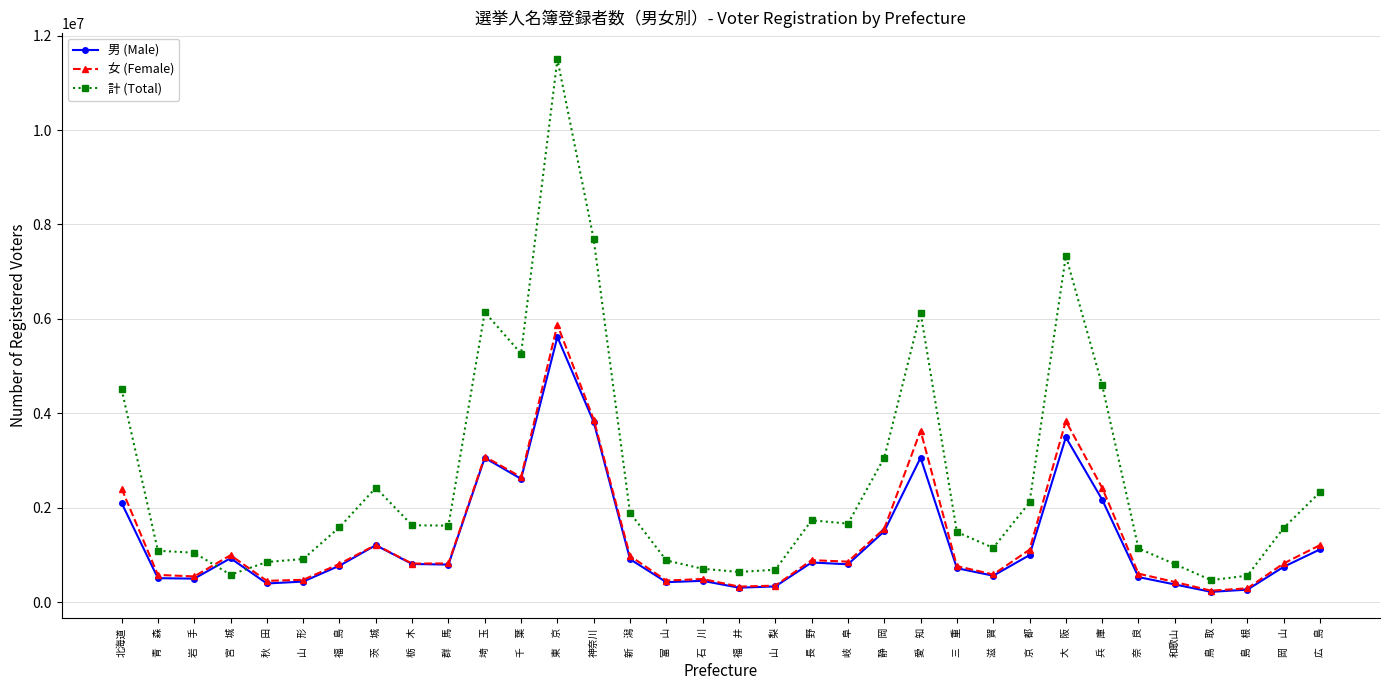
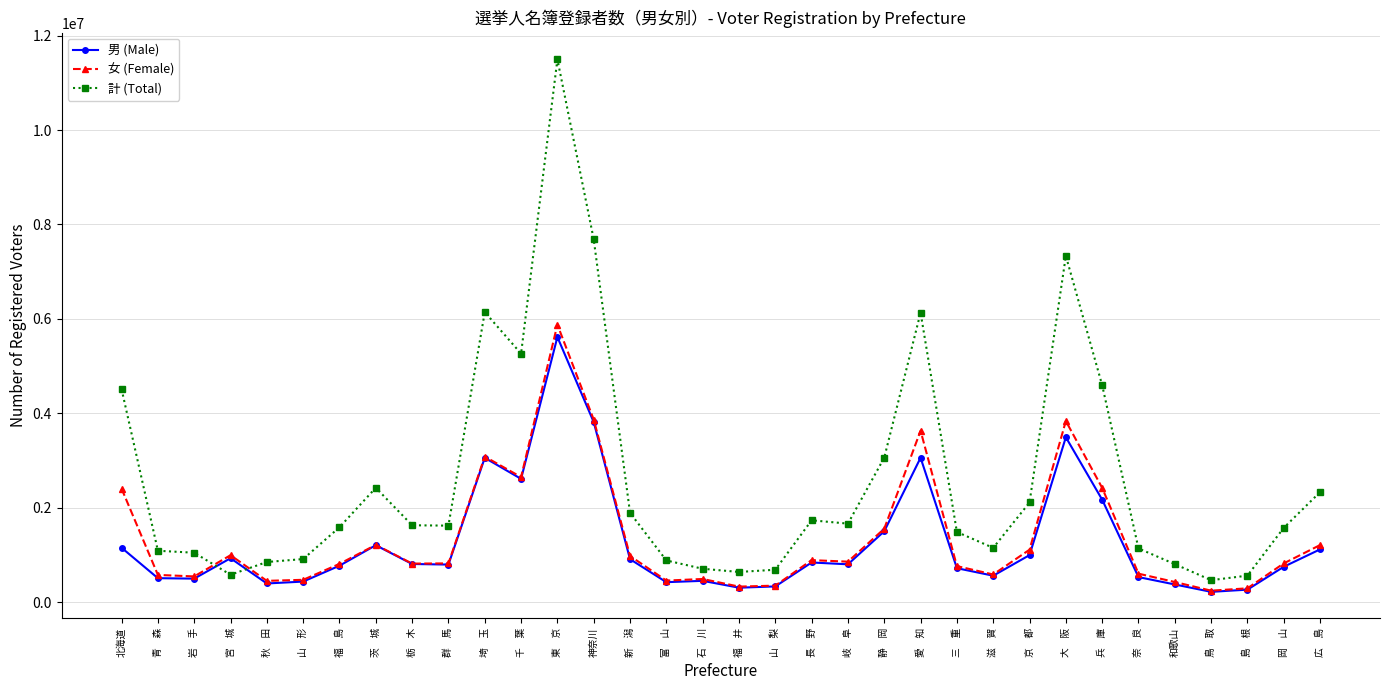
  {
    "男 (Male)": {
-     "北海道": 2100000,
+     "北海道": 1200000,
      "青 森": 500000,
      "宮 城": 900000,
      "秋 田": 400000,
      "東 京": 5600000,
      "新 潟": 900000,
      "岐 阜": 800000,
      "静 岡": 1500000,
      "愛 知": 3100000,
      "京 都": 1000000,
      "大 阪": 3500000,
      "兵 庫": 2200000,
      "奈 良": 500000,
      "岡 山": 800000,
      "広 島": 1100000
    },
    "女 (Female)": {
      "北海道": 2400000,
      "青 森": 600000,
      "宮 城": 1000000,
      "秋 田": 500000,
      "東 京": 5900000,
      "新 潟": 1000000,
      "岐 阜": 900000,
      "静 岡": 1600000,
      "愛 知": 3600000,
      "京 都": 1100000,
      "大 阪": 3800000,
      "兵 庫": 2400000,
      "奈 良": 600000,
      "岡 山": 800000,
      "広 島": 1200000
    },
    "計 (Total)": {
      "北海道": 4500000,
      "青 森": 1100000,
      "岩 手": 1100000,
      "宮 城": 600000,
      "秋 田": 900000,
      "山 形": 900000,
      "福 島": 1600000,
      "茨 城": 2400000,
      "栃 木": 1600000,
      "群 馬": 1600000,
      "埼 玉": 6100000,
      "千 葉": 5300000,
      "東 京": 11500000,
      "神奈川": 7700000,
      "新 潟": 1900000,
      "富 山": 900000,
      "石 川": 700000,
      "福 井": 600000,
      "山 梨": 700000,
      "長 野": 1700000,
      "岐 阜": 1700000,
      "静 岡": 3100000,
      "愛 知": 6100000,
      "三 重": 1500000,
      "滋 賀": 1200000,
      "京 都": 2100000,
      "大 阪": 7300000,
      "兵 庫": 4600000,
      "奈 良": 1100000,
      "和歌山": 800000,
      "鳥 取": 500000,
      "島 根": 600000,
      "岡 山": 1600000,
      "広 島": 2300000
    }
  }
